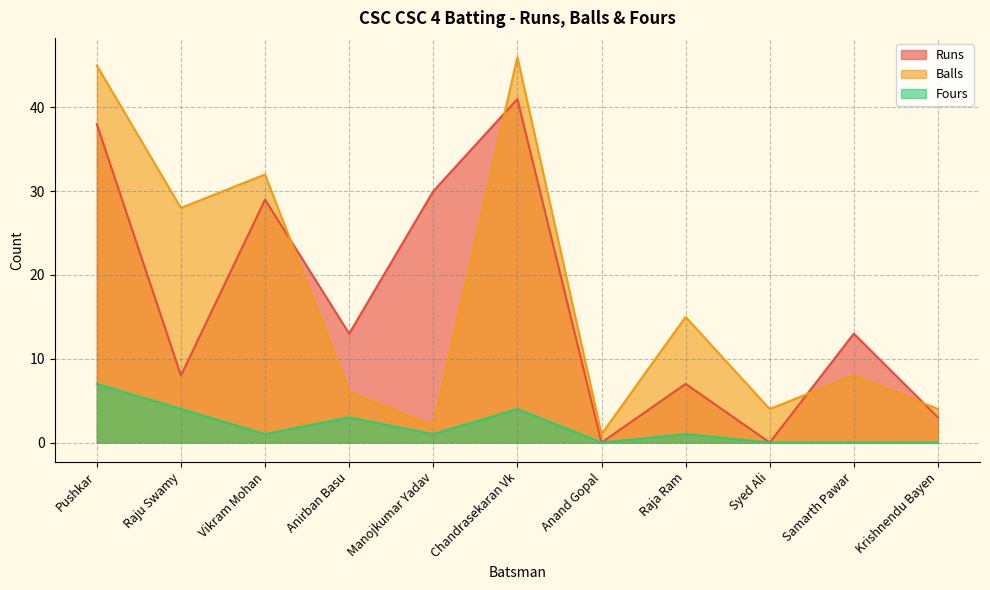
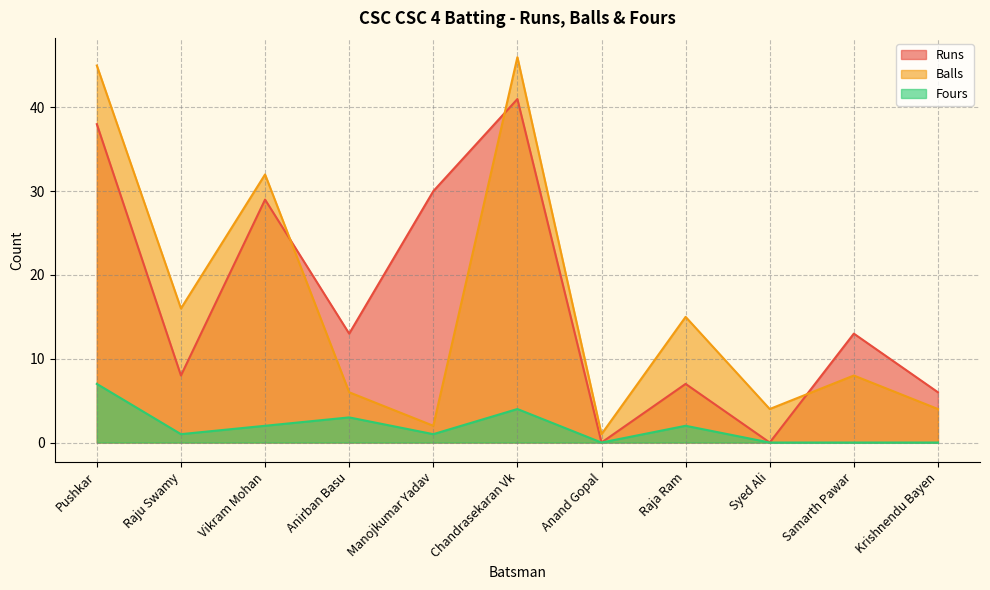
  {
    "Runs": {
      "Pushkar": 38,
      "Raju Swamy": 8,
      "Vikram Mohan": 29,
      "Anirban Basu": 13,
      "Manojkumar Yadav": 30,
      "Chandrasekaran Vk": 41,
      "Raja Ram": 7,
      "Samarth Pawar": 13,
-     "Krishnendu Bayen": 3
+     "Krishnendu Bayen": 6
    },
    "Balls": {
      "Pushkar": 45,
-     "Raju Swamy": 28,
+     "Raju Swamy": 16,
      "Vikram Mohan": 32,
      "Anirban Basu": 6,
      "Manojkumar Yadav": 2,
      "Chandrasekaran Vk": 46,
      "Anand Gopal": 1,
      "Raja Ram": 15,
      "Syed Ali": 4,
      "Samarth Pawar": 8,
      "Krishnendu Bayen": 4
    },
    "Fours": {
      "Pushkar": 7,
-     "Raju Swamy": 4,
-     "Vikram Mohan": 1,
+     "Raju Swamy": 1,
+     "Vikram Mohan": 2,
      "Anirban Basu": 3,
      "Manojkumar Yadav": 1,
      "Chandrasekaran Vk": 4,
-     "Raja Ram": 1,
+     "Raja Ram": 2,
      "Samarth Pawar": 0,
      "Krishnendu Bayen": 0
    }
  }
